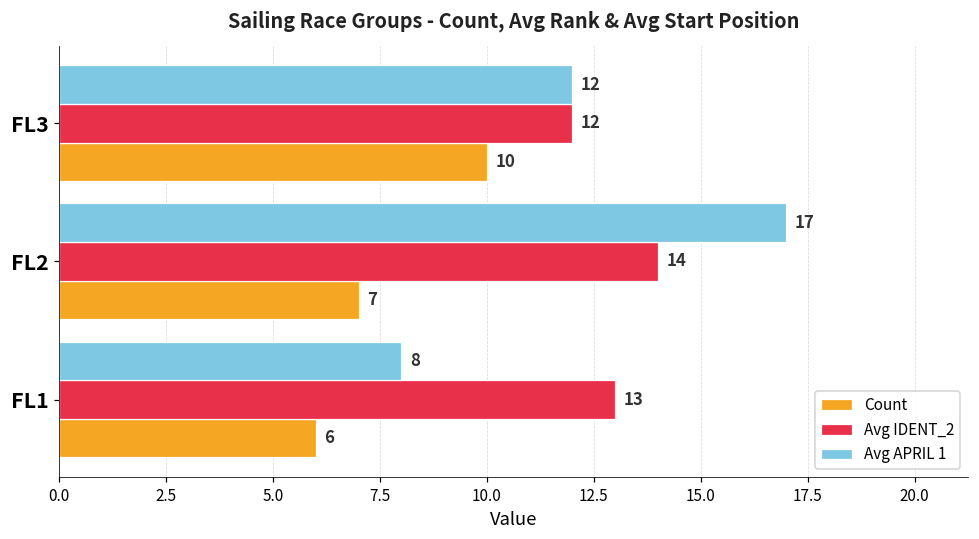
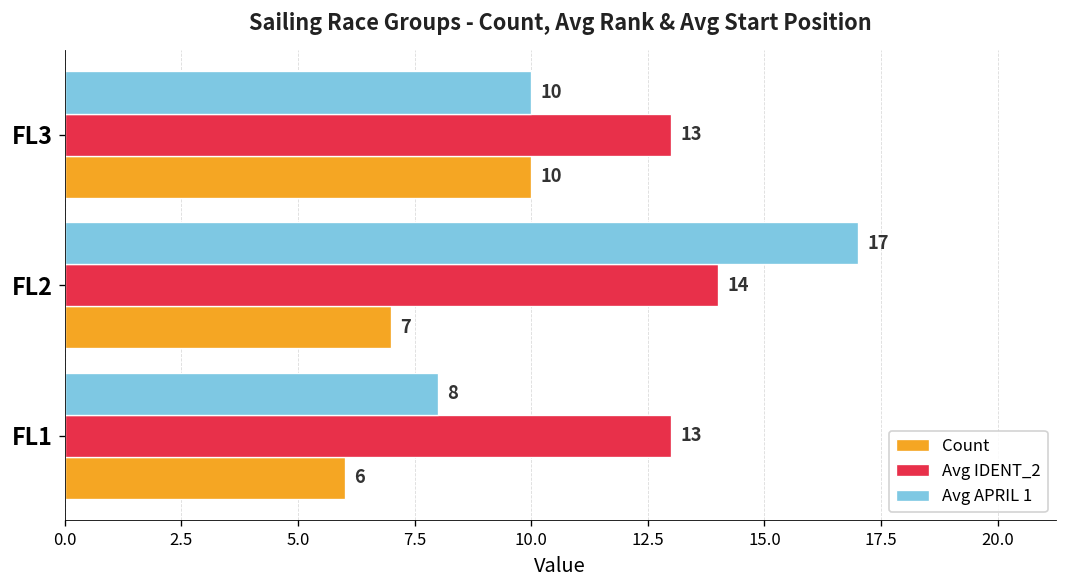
  {
    "Count": {
      "FL3": 10,
      "FL2": 7,
      "FL1": 6
    },
    "Avg IDENT_2": {
-     "FL3": 12,
+     "FL3": 13,
      "FL2": 14,
      "FL1": 13
    },
    "Avg APRIL 1": {
-     "FL3": 12,
+     "FL3": 10,
      "FL2": 17,
      "FL1": 8
    }
  }
